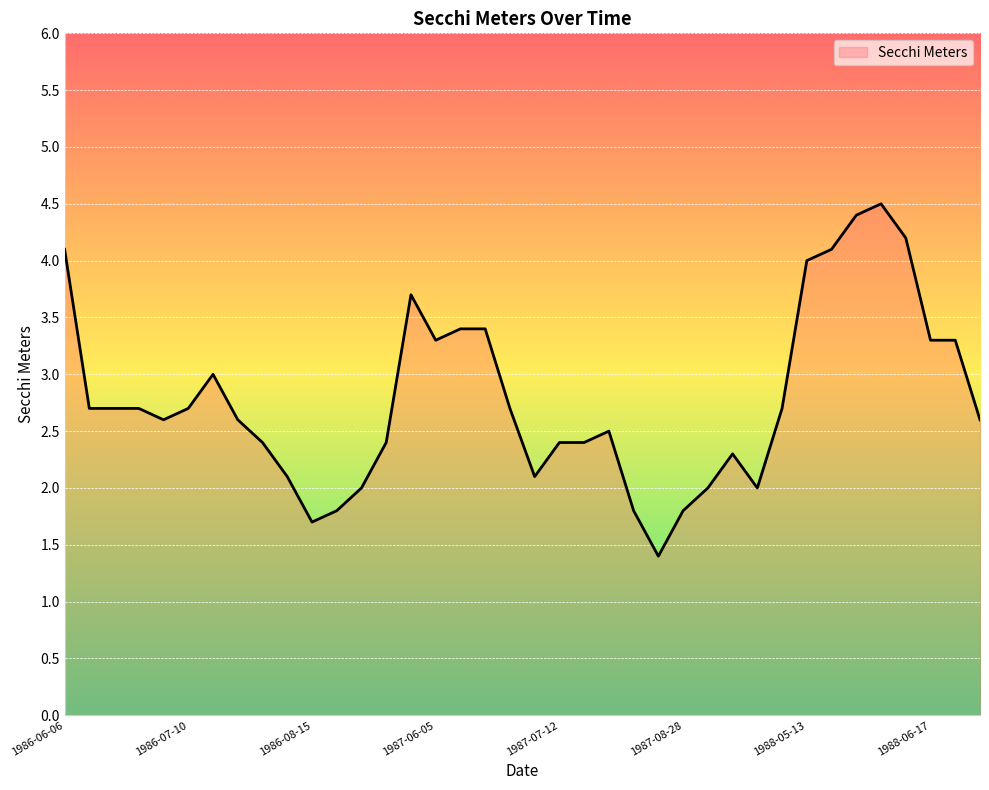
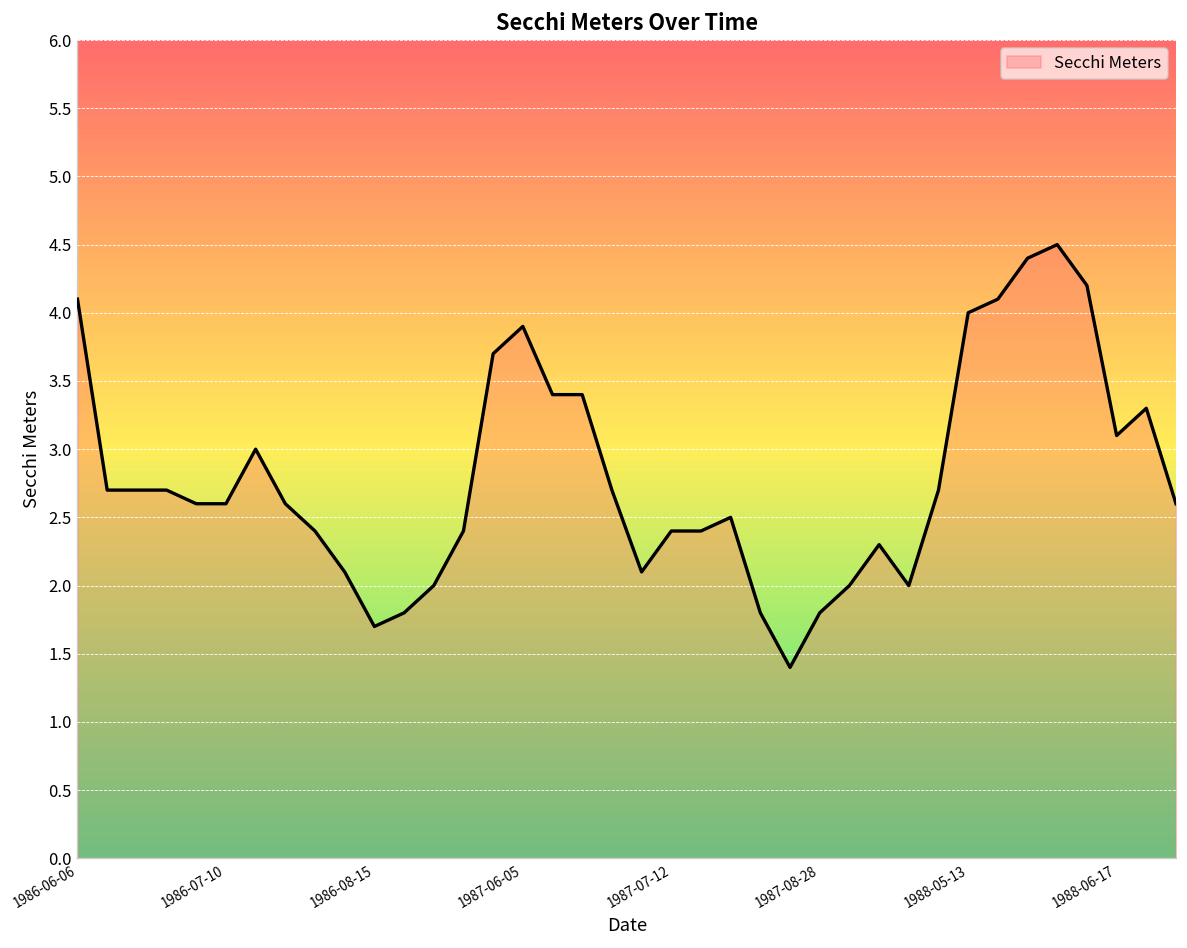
  {
    "1986-06-06": 4.1,
-   "1986-07-10": 2.7,
+   "1986-07-10": 2.6,
    "1986-08-15": 1.7,
-   "1987-06-05": 3.3,
+   "1987-06-05": 3.9,
    "1987-07-12": 2.4,
    "1987-08-28": 1.8,
    "1988-05-13": 4.0,
-   "1988-06-17": 3.3
+   "1988-06-17": 3.1
  }
